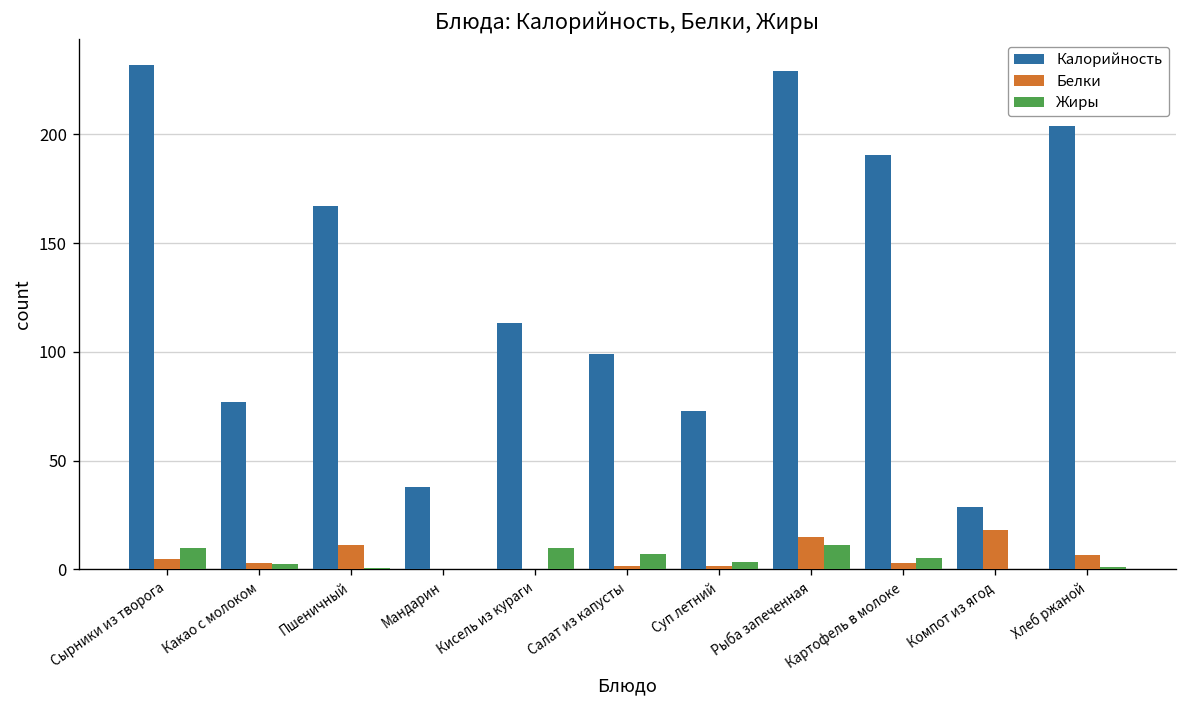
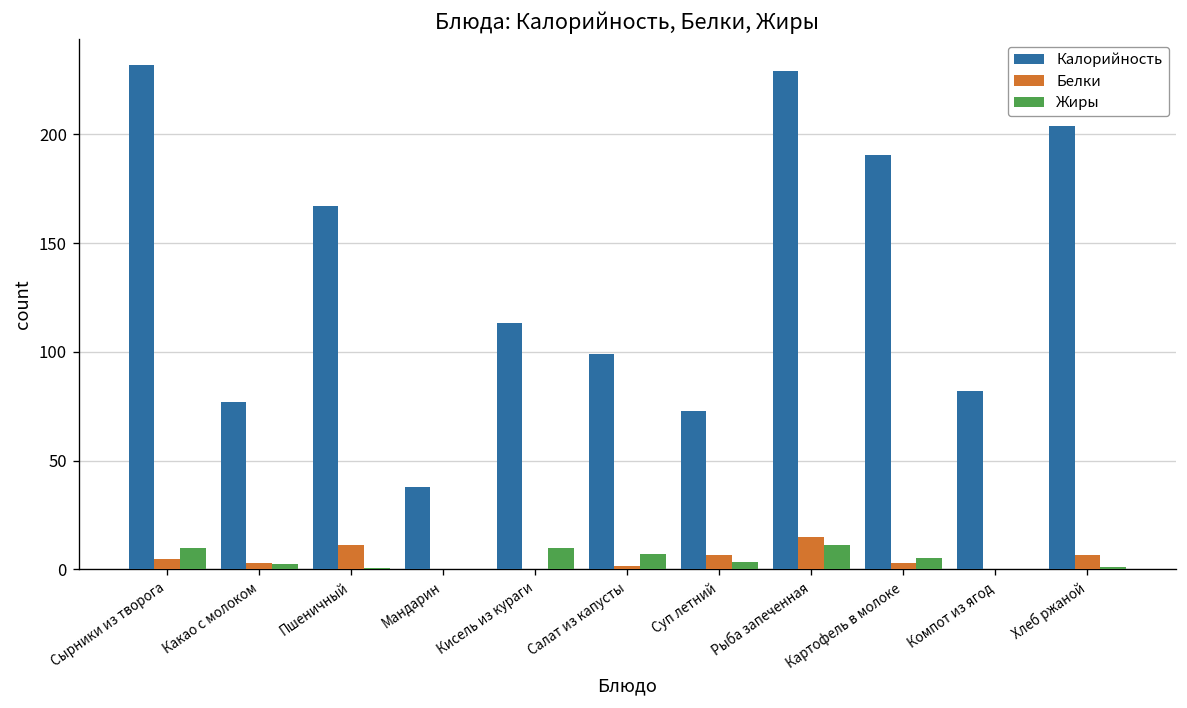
  {
    "Калорийность": {
      "Сырники из творога": 232,
      "Какао с молоком": 77,
      "Пшеничный": 167,
      "Мандарин": 38,
      "Кисель из кураги": 113,
      "Салат из капусты": 99,
      "Суп летний": 73,
      "Рыба запеченная": 229,
      "Картофель в молоке": 191,
-     "Компот из ягод": 29,
+     "Компот из ягод": 82,
      "Хлеб ржаной": 204
    },
    "Белки": {
      "Сырники из творога": 5,
      "Какао с молоком": 3,
      "Пшеничный": 11,
      "Мандарин": 0,
      "Салат из капусты": 2,
-     "Суп летний": 2,
+     "Суп летний": 6,
      "Рыба запеченная": 15,
      "Картофель в молоке": 3,
-     "Компот из ягод": 18,
+     "Компот из ягод": 0,
      "Хлеб ржаной": 7
    },
    "Жиры": {
      "Сырники из творога": 10,
      "Какао с молоком": 3,
      "Мандарин": 0,
      "Кисель из кураги": 10,
      "Салат из капусты": 7,
      "Суп летний": 4,
      "Рыба запеченная": 11,
      "Картофель в молоке": 5,
      "Компот из ягод": 0
    }
  }
